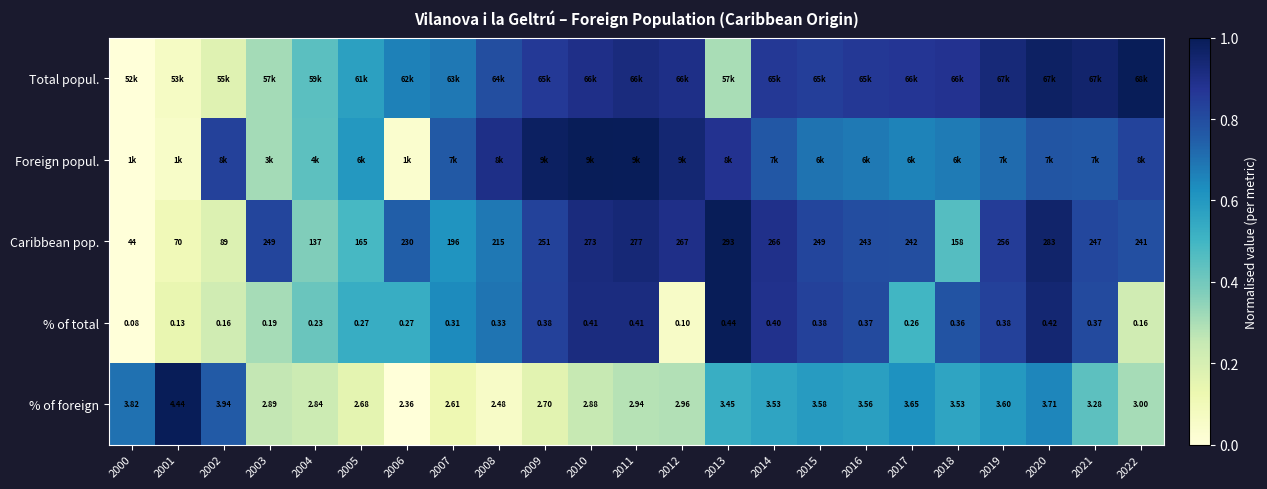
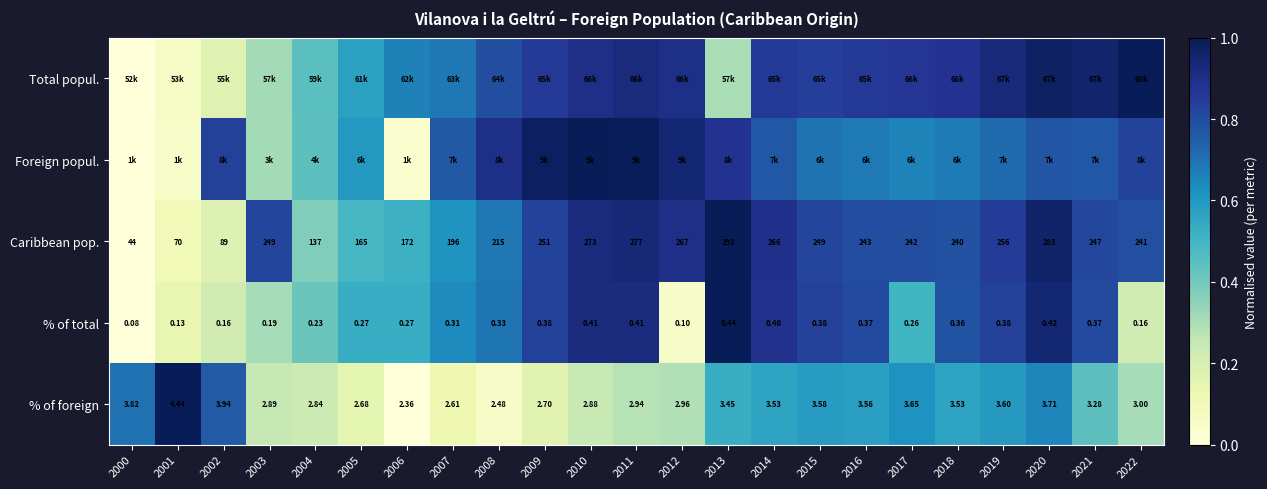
  {
    "Total popul.": {
      "2000": "52k",
      "2001": "53k",
      "2002": "55k",
      "2003": "57k",
      "2004": "59k",
      "2005": "61k",
      "2006": "62k",
      "2007": "63k",
      "2008": "64k",
      "2009": "65k",
      "2010": "66k",
      "2011": "66k",
      "2012": "66k",
      "2013": "57k",
      "2014": "65k",
      "2015": "65k",
      "2016": "65k",
      "2017": "66k",
      "2018": "66k",
      "2019": "67k",
      "2020": "67k",
      "2021": "67k",
      "2022": "68k"
    },
    "Foreign popul.": {
      "2000": "1k",
      "2001": "1k",
      "2002": "8k",
      "2003": "3k",
      "2004": "4k",
      "2005": "6k",
      "2006": "1k",
      "2007": "7k",
      "2008": "8k",
      "2009": "9k",
      "2010": "9k",
      "2011": "9k",
      "2012": "9k",
      "2013": "8k",
      "2014": "7k",
      "2015": "6k",
      "2016": "6k",
      "2017": "6k",
      "2018": "6k",
      "2019": "7k",
      "2020": "7k",
      "2021": "7k",
      "2022": "8k"
    },
    "Caribbean pop.": {
      "2000": "44",
      "2001": "70",
      "2002": "89",
      "2003": "249",
      "2004": "137",
      "2005": "165",
-     "2006": "230",
+     "2006": "172",
      "2007": "196",
      "2008": "215",
      "2009": "251",
      "2010": "273",
      "2011": "277",
      "2012": "267",
      "2013": "293",
      "2014": "266",
      "2015": "249",
      "2016": "243",
      "2017": "242",
-     "2018": "158",
+     "2018": "240",
      "2019": "256",
      "2020": "283",
      "2021": "247",
      "2022": "241"
    },
    "% of total": {
      "2000": "0.08",
      "2001": "0.13",
      "2002": "0.16",
      "2003": "0.19",
      "2004": "0.23",
      "2005": "0.27",
      "2006": "0.27",
      "2007": "0.31",
      "2008": "0.33",
      "2009": "0.38",
      "2010": "0.41",
      "2011": "0.41",
      "2012": "0.10",
      "2013": "0.44",
      "2014": "0.40",
      "2015": "0.38",
      "2016": "0.37",
      "2017": "0.26",
      "2018": "0.36",
      "2019": "0.38",
      "2020": "0.42",
      "2021": "0.37",
      "2022": "0.16"
    },
    "% of foreign": {
      "2000": "3.82",
      "2001": "4.44",
      "2002": "3.94",
      "2003": "2.89",
      "2004": "2.84",
      "2005": "2.68",
      "2006": "2.36",
      "2007": "2.61",
      "2008": "2.48",
      "2009": "2.70",
      "2010": "2.88",
      "2011": "2.94",
      "2012": "2.96",
      "2013": "3.45",
      "2014": "3.53",
      "2015": "3.58",
      "2016": "3.56",
      "2017": "3.65",
      "2018": "3.53",
      "2019": "3.60",
      "2020": "3.71",
      "2021": "3.28",
      "2022": "3.00"
    }
  }
